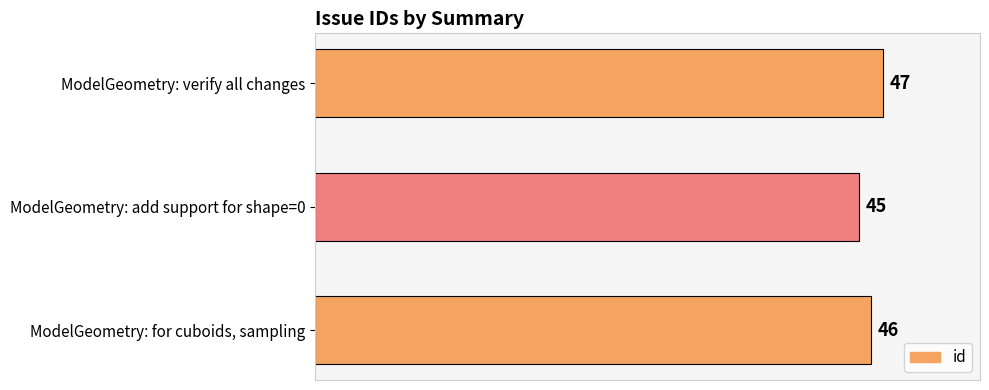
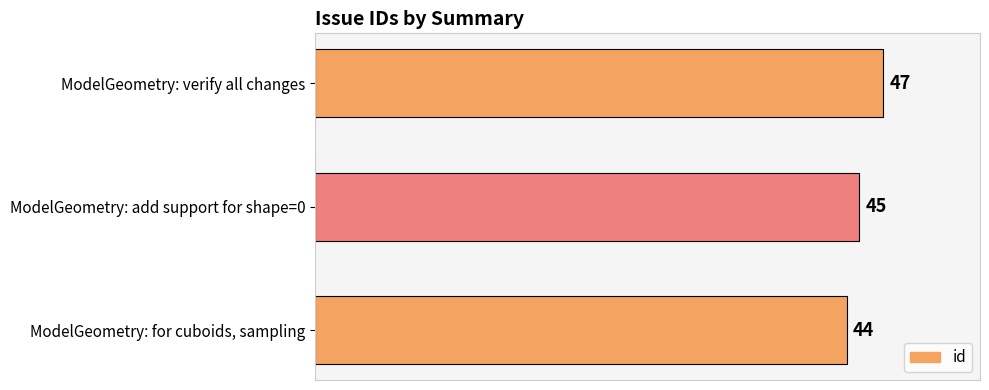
  {
    "ModelGeometry: verify all changes": 47,
    "ModelGeometry: add support for shape=0": 45,
-   "ModelGeometry: for cuboids, sampling": 46
+   "ModelGeometry: for cuboids, sampling": 44
  }
